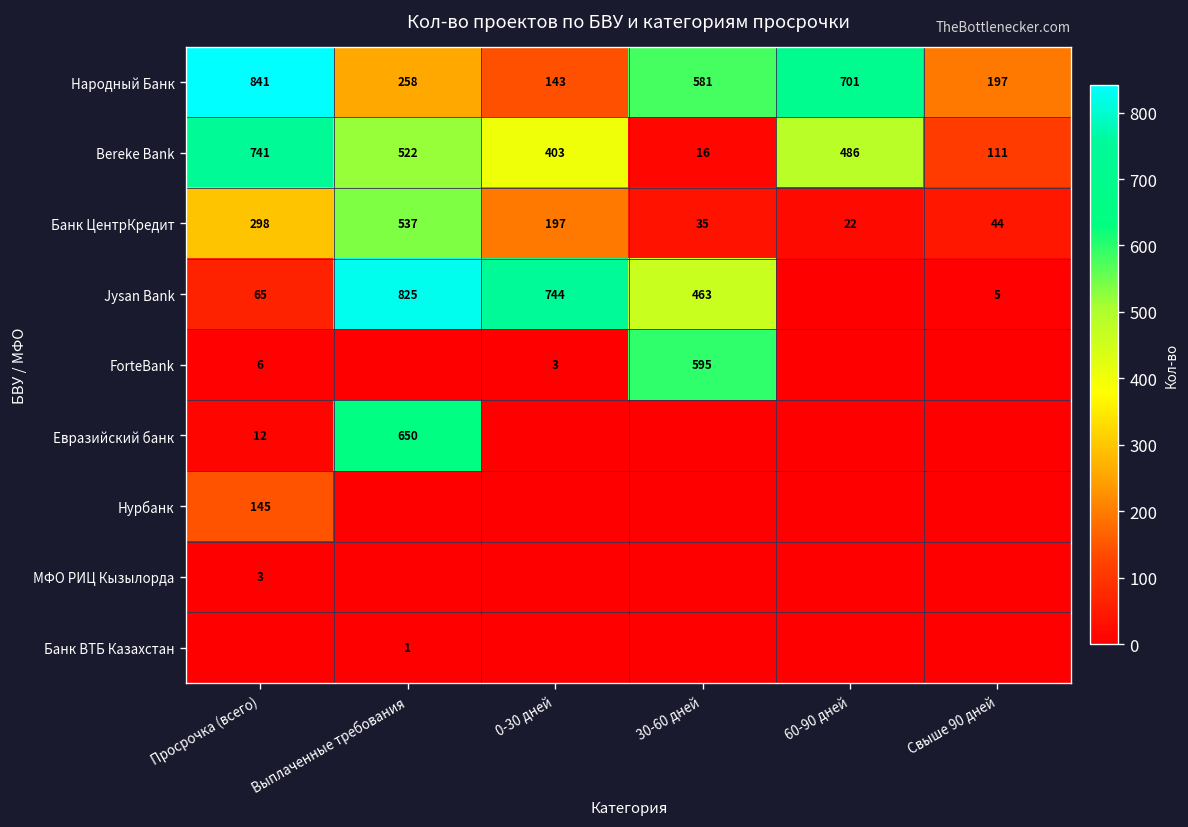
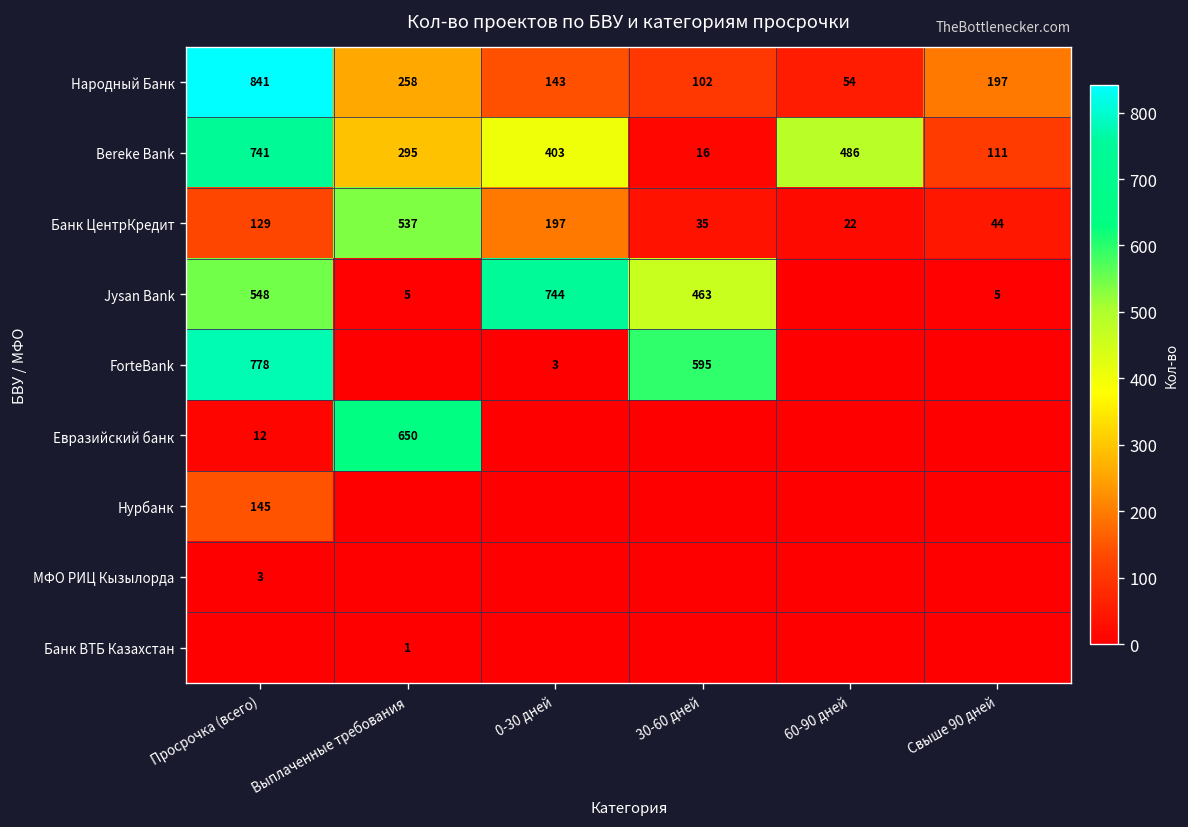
  {
    "Народный Банк": {
      "Просрочка (всего)": 841,
      "Выплаченные требования": 258,
      "0-30 дней": 143,
-     "30-60 дней": 581,
-     "60-90 дней": 701,
+     "30-60 дней": 102,
+     "60-90 дней": 54,
      "Свыше 90 дней": 197
    },
    "Bereke Bank": {
      "Просрочка (всего)": 741,
-     "Выплаченные требования": 522,
+     "Выплаченные требования": 295,
      "0-30 дней": 403,
      "30-60 дней": 16,
      "60-90 дней": 486,
      "Свыше 90 дней": 111
    },
    "Банк ЦентрКредит": {
-     "Просрочка (всего)": 298,
+     "Просрочка (всего)": 129,
      "Выплаченные требования": 537,
      "0-30 дней": 197,
      "30-60 дней": 35,
      "60-90 дней": 22,
      "Свыше 90 дней": 44
    },
    "Jysan Bank": {
-     "Просрочка (всего)": 65,
-     "Выплаченные требования": 825,
+     "Просрочка (всего)": 548,
+     "Выплаченные требования": 5,
      "0-30 дней": 744,
      "30-60 дней": 463,
      "Свыше 90 дней": 5
    },
    "ForteBank": {
-     "Просрочка (всего)": 6,
+     "Просрочка (всего)": 778,
      "0-30 дней": 3,
      "30-60 дней": 595
    },
    "Евразийский банк": {
      "Просрочка (всего)": 12,
      "Выплаченные требования": 650
    },
    "Нурбанк": {
      "Просрочка (всего)": 145
    },
    "МФО РИЦ Кызылорда": {
      "Просрочка (всего)": 3
    },
    "Банк ВТБ Казахстан": {
      "Выплаченные требования": 1
    }
  }
